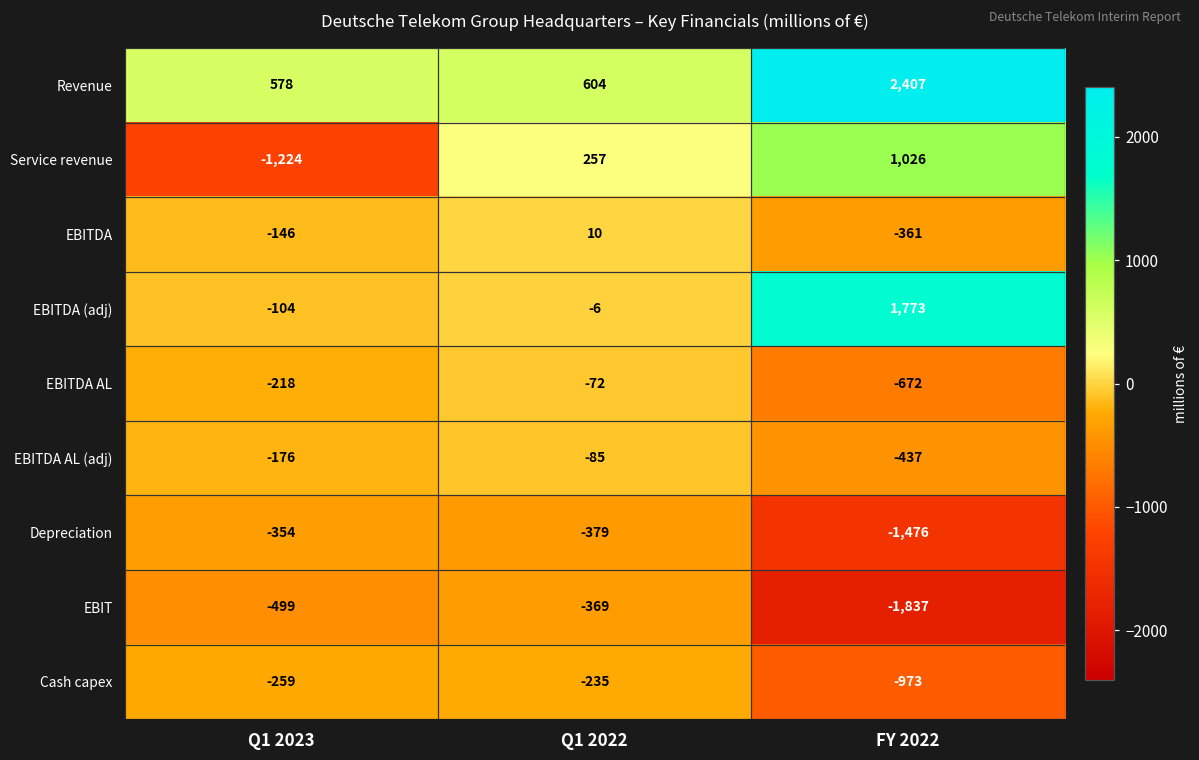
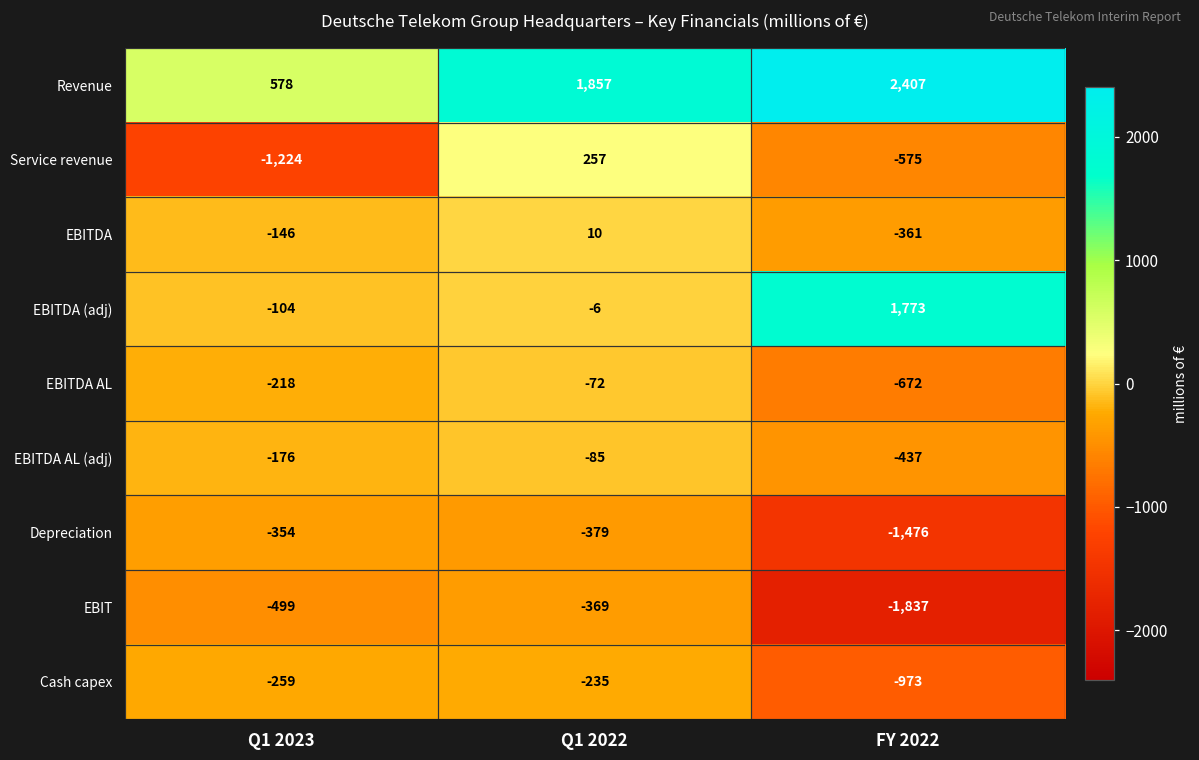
  {
    "Revenue": {
      "Q1 2023": "578",
-     "Q1 2022": "604",
+     "Q1 2022": "1,857",
      "FY 2022": "2,407"
    },
    "Service revenue": {
      "Q1 2023": "-1,224",
      "Q1 2022": "257",
-     "FY 2022": "1,026"
+     "FY 2022": "-575"
    },
    "EBITDA": {
      "Q1 2023": "-146",
      "Q1 2022": "10",
      "FY 2022": "-361"
    },
    "EBITDA (adj)": {
      "Q1 2023": "-104",
      "Q1 2022": "-6",
      "FY 2022": "1,773"
    },
    "EBITDA AL": {
      "Q1 2023": "-218",
      "Q1 2022": "-72",
      "FY 2022": "-672"
    },
    "EBITDA AL (adj)": {
      "Q1 2023": "-176",
      "Q1 2022": "-85",
      "FY 2022": "-437"
    },
    "Depreciation": {
      "Q1 2023": "-354",
      "Q1 2022": "-379",
      "FY 2022": "-1,476"
    },
    "EBIT": {
      "Q1 2023": "-499",
      "Q1 2022": "-369",
      "FY 2022": "-1,837"
    },
    "Cash capex": {
      "Q1 2023": "-259",
      "Q1 2022": "-235",
      "FY 2022": "-973"
    }
  }
